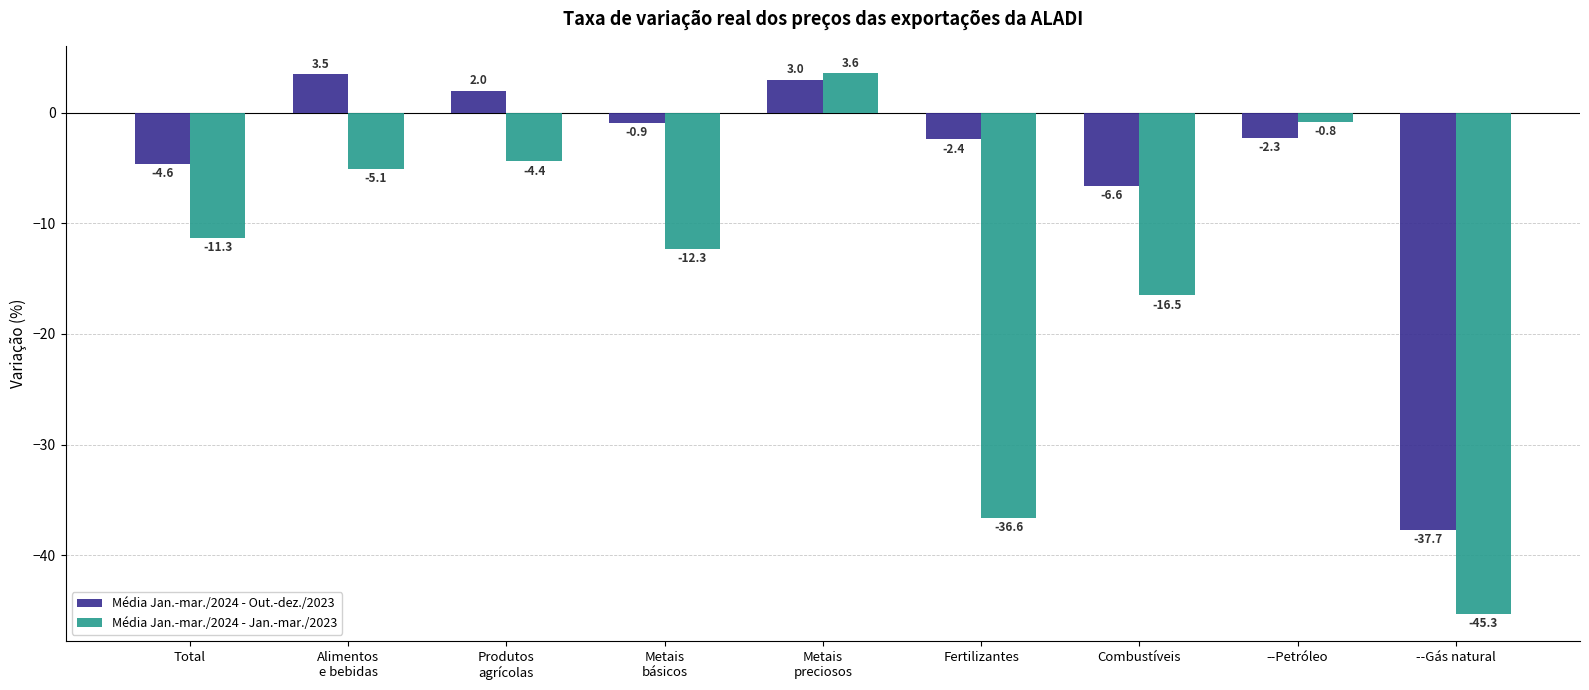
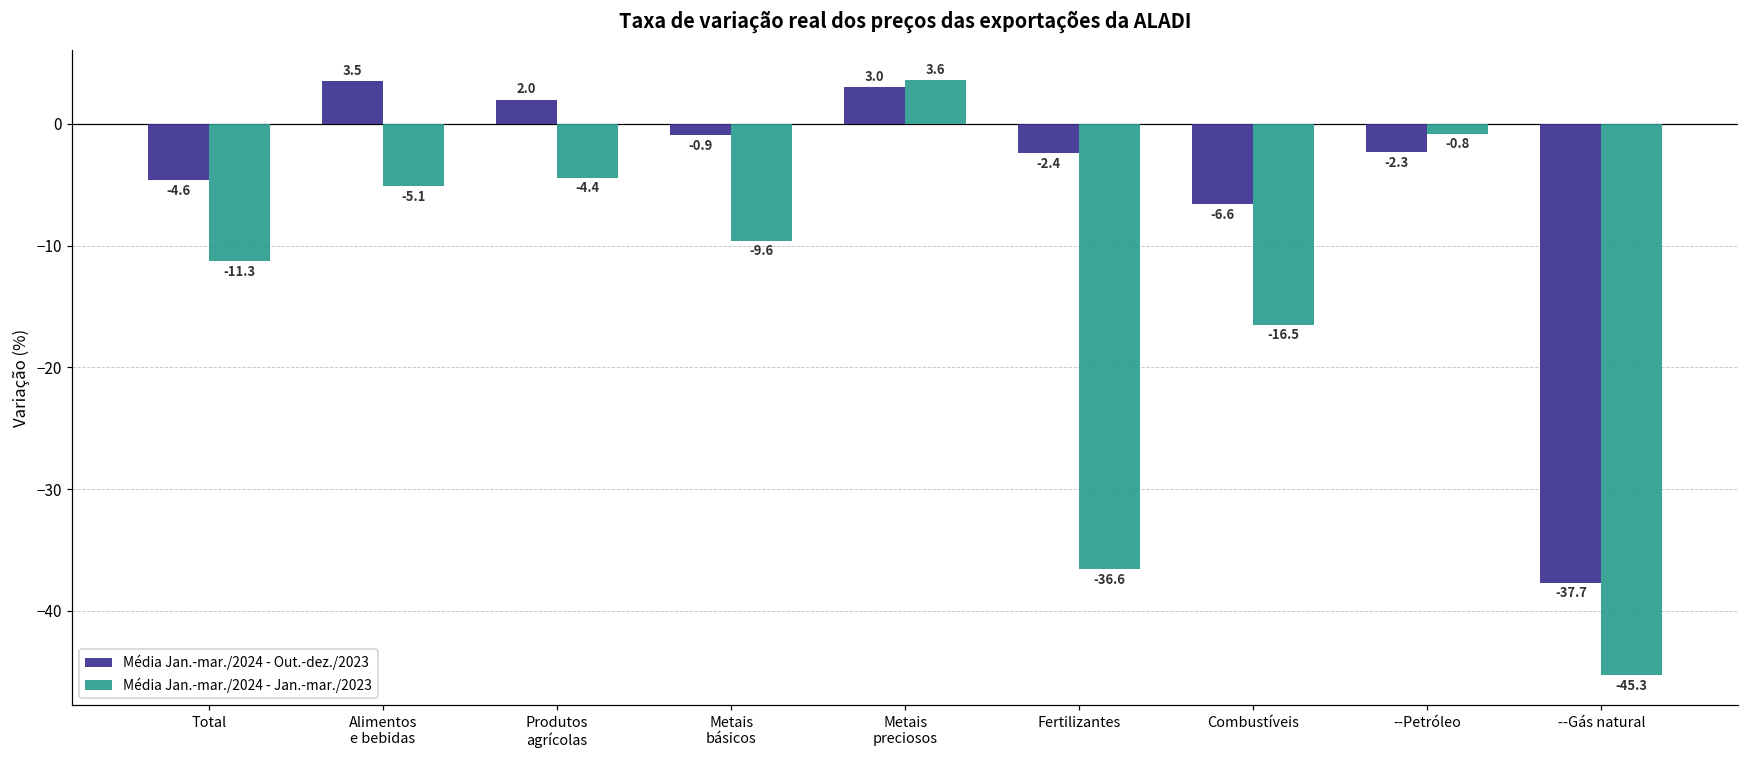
  {
    "Média Jan.-mar./2024 - Out.-dez./2023": {
      "Total": -4.6,
      "Alimentos e bebidas": 3.5,
      "Produtos agrícolas": 2.0,
      "Metais básicos": -0.9,
      "Metais preciosos": 3.0,
      "Fertilizantes": -2.4,
      "Combustíveis": -6.6,
      "--Petróleo": -2.3,
      "--Gás natural": -37.7
    },
    "Média Jan.-mar./2024 - Jan.-mar./2023": {
      "Total": -11.3,
      "Alimentos e bebidas": -5.1,
      "Produtos agrícolas": -4.4,
-     "Metais básicos": -12.3,
+     "Metais básicos": -9.6,
      "Metais preciosos": 3.6,
      "Fertilizantes": -36.6,
      "Combustíveis": -16.5,
      "--Petróleo": -0.8,
      "--Gás natural": -45.3
    }
  }
